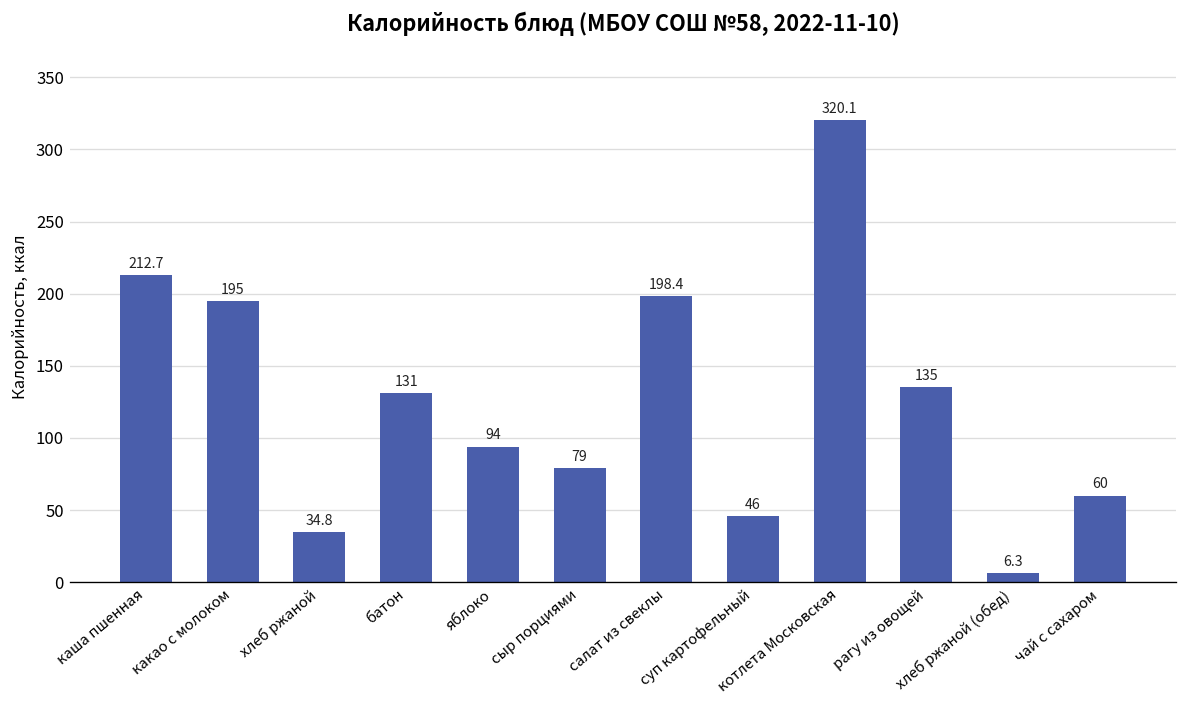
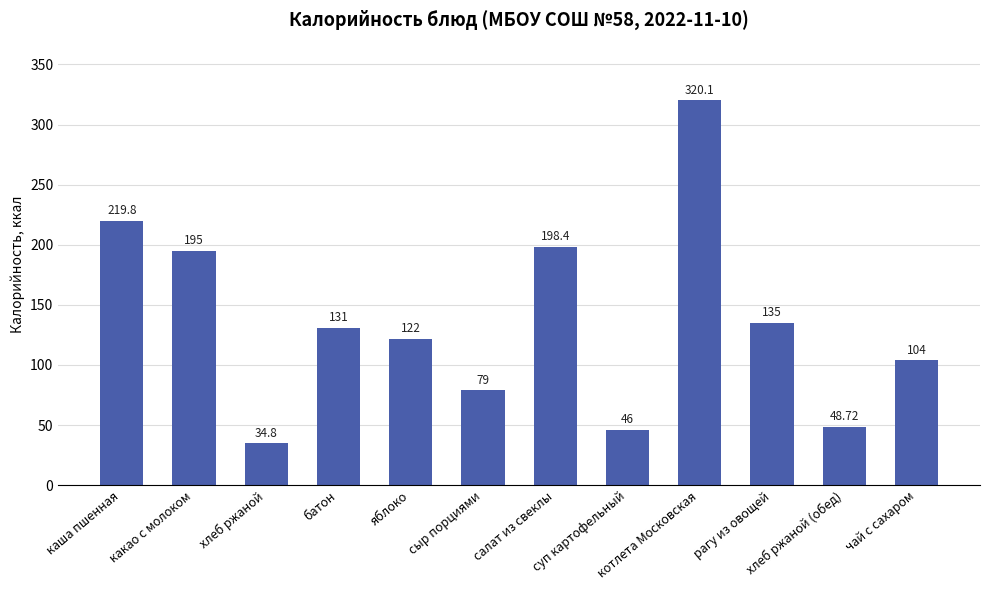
  {
-   "каша пшенная": 212.7,
+   "каша пшенная": 219.8,
    "какао с молоком": 195,
    "хлеб ржаной": 34.8,
    "батон": 131,
-   "яблоко": 94,
+   "яблоко": 122,
    "сыр порциями": 79,
    "салат из свеклы": 198.4,
    "суп картофельный": 46,
    "котлета Московская": 320.1,
    "рагу из овощей": 135,
-   "хлеб ржаной (обед)": 6.3,
-   "чай с сахаром": 60
+   "хлеб ржаной (обед)": 48.72,
+   "чай с сахаром": 104
  }
